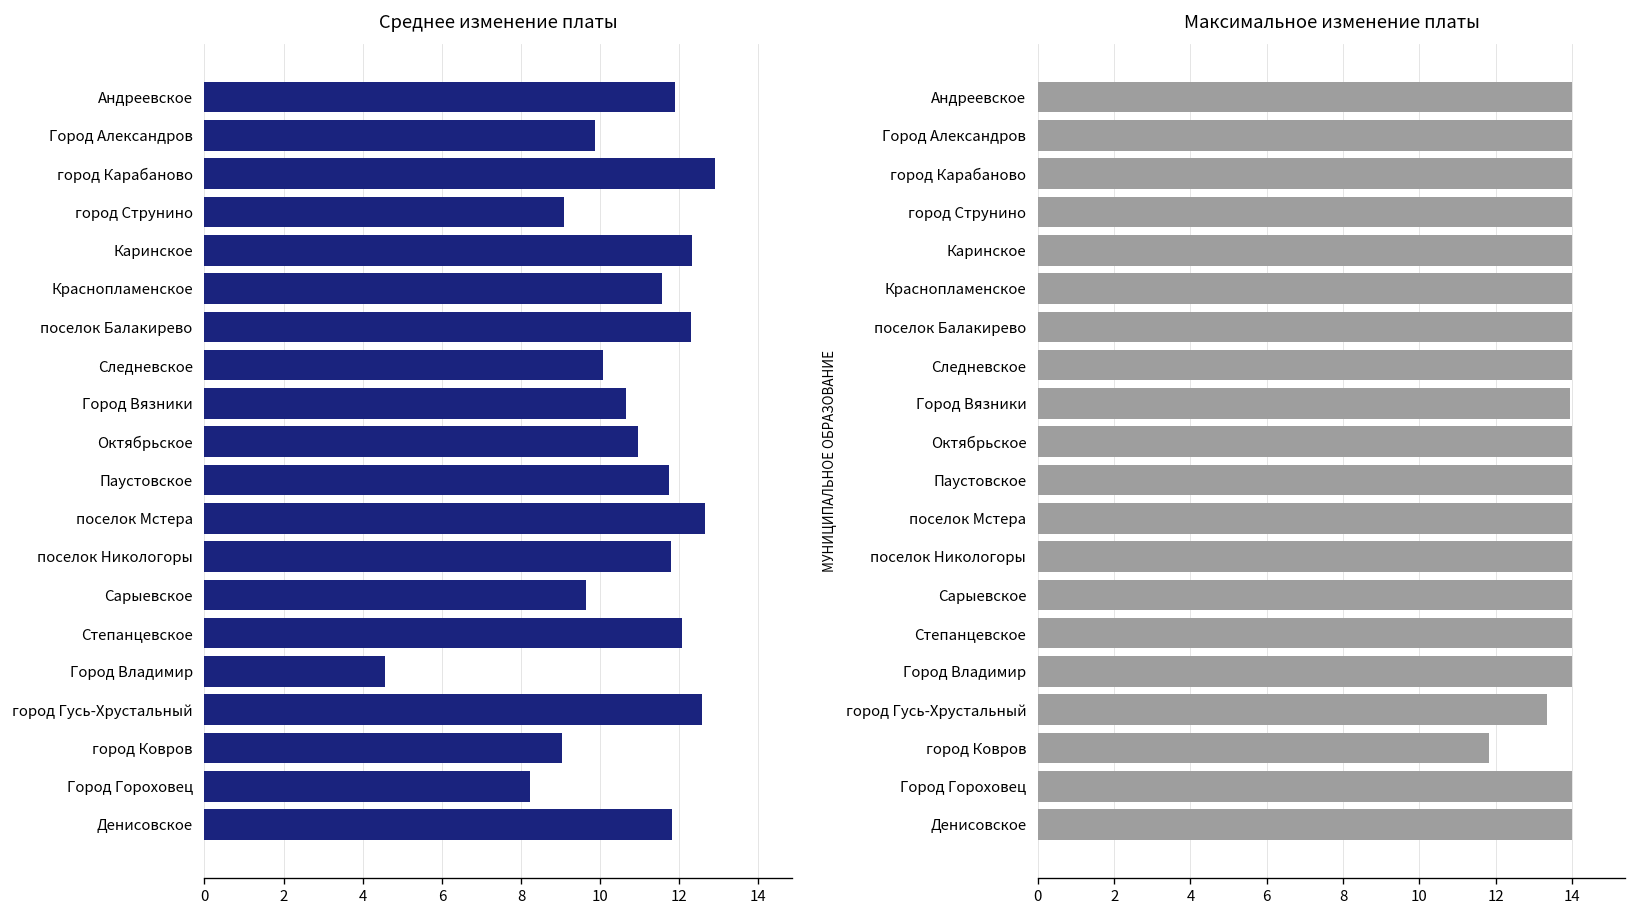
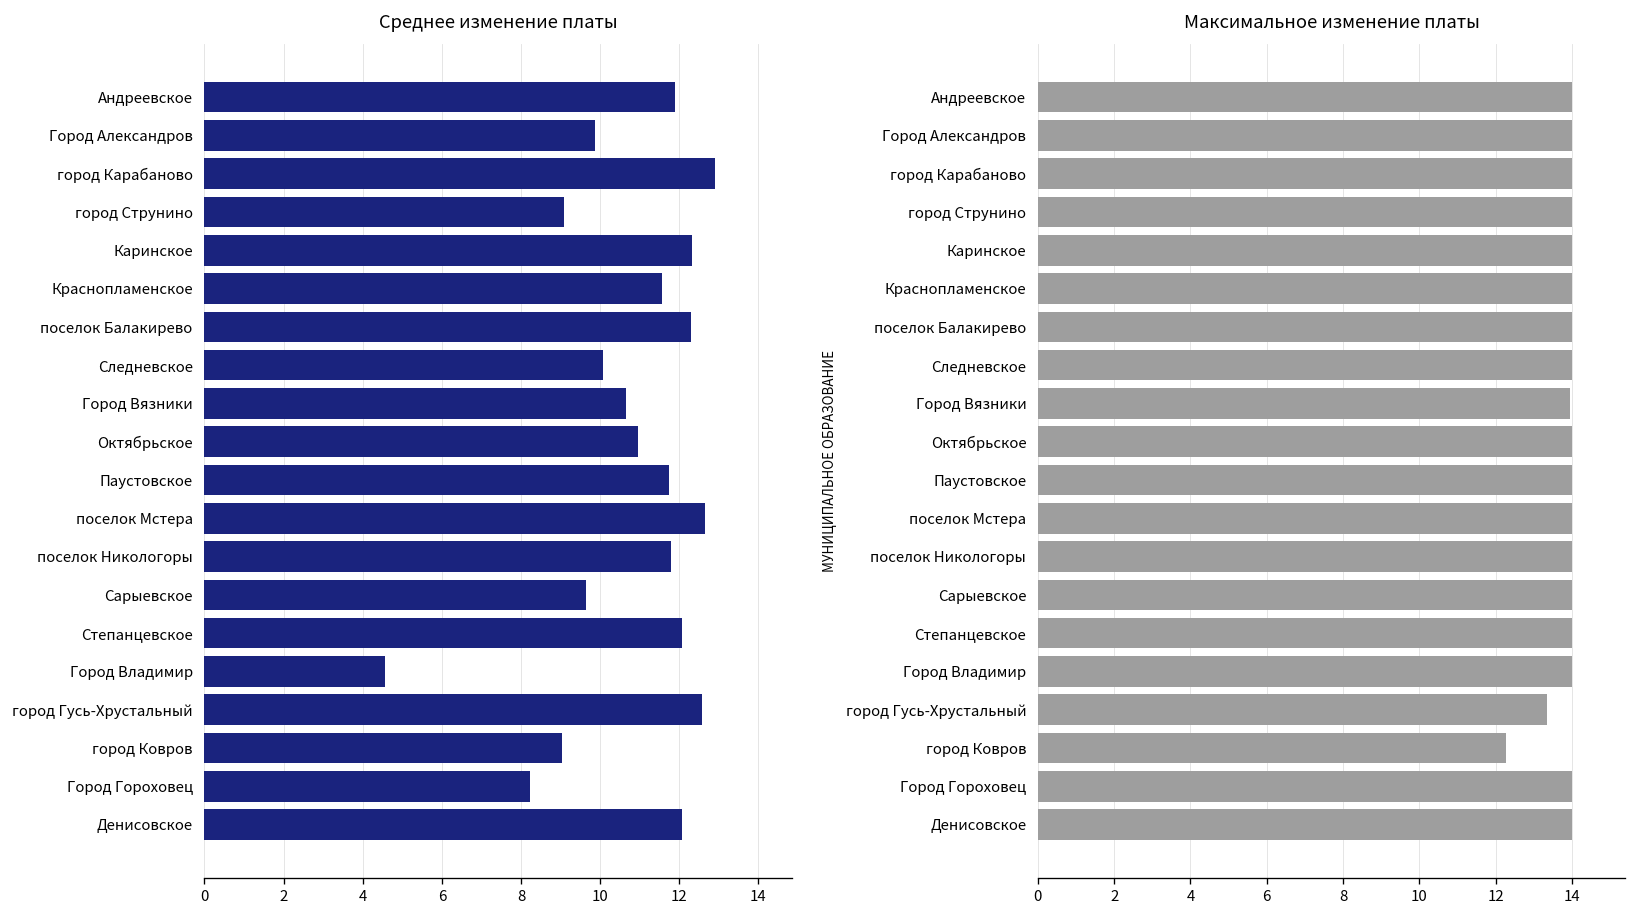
  {
    "Среднее изменение платы": {
      "Андреевское": 11.9,
      "Город Александров": 9.9,
      "город Карабаново": 12.9,
      "город Струнино": 9.1,
      "Каринское": 12.3,
      "Краснопламенское": 11.6,
      "поселок Балакирево": 12.3,
      "Следневское": 10.1,
      "Город Вязники": 10.6,
      "Октябрьское": 10.9,
      "Паустовское": 11.7,
      "поселок Мстера": 12.6,
      "поселок Никологоры": 11.8,
      "Сарыевское": 9.6,
      "Степанцевское": 12.1,
      "Город Владимир": 4.6,
      "город Гусь-Хрустальный": 12.6,
      "город Ковров": 9.0,
      "Город Гороховец": 8.2,
-     "Денисовское": 11.8
+     "Денисовское": 12.1
    },
    "Максимальное изменение платы": {
      "Андреевское": 14.0,
      "Город Александров": 14.0,
      "город Карабаново": 14.0,
      "город Струнино": 14.0,
      "Каринское": 14.0,
      "Краснопламенское": 14.0,
      "поселок Балакирево": 14.0,
      "Следневское": 14.0,
      "Город Вязники": 14.0,
      "Октябрьское": 14.0,
      "Паустовское": 14.0,
      "поселок Мстера": 14.0,
      "поселок Никологоры": 14.0,
      "Сарыевское": 14.0,
      "Степанцевское": 14.0,
      "Город Владимир": 14.0,
      "город Гусь-Хрустальный": 13.4,
-     "город Ковров": 11.8,
+     "город Ковров": 12.3,
      "Город Гороховец": 14.0,
      "Денисовское": 14.0
    }
  }
